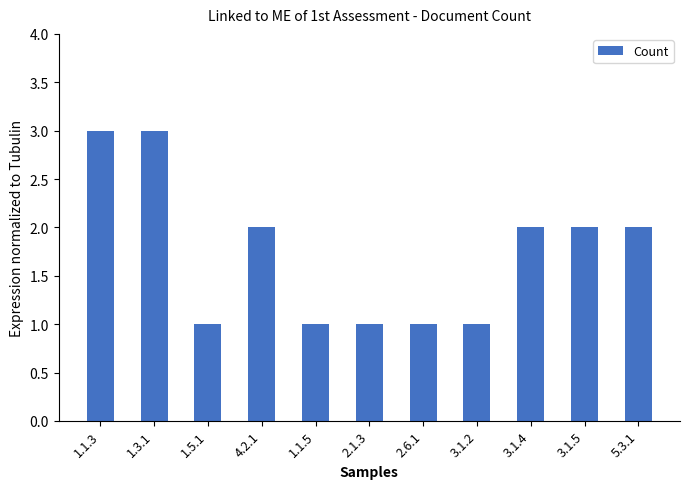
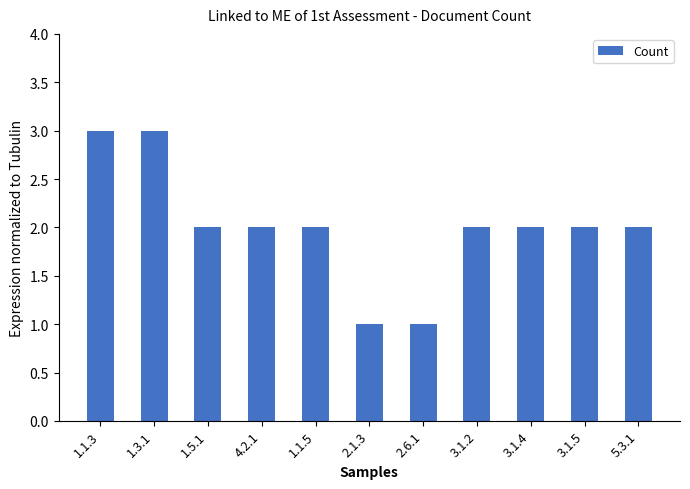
  {
    "1.1.3": 3,
    "1.3.1": 3,
-   "1.5.1": 1,
+   "1.5.1": 2,
    "4.2.1": 2,
-   "1.1.5": 1,
+   "1.1.5": 2,
    "2.1.3": 1,
    "2.6.1": 1,
-   "3.1.2": 1,
+   "3.1.2": 2,
    "3.1.4": 2,
    "3.1.5": 2,
    "5.3.1": 2
  }
